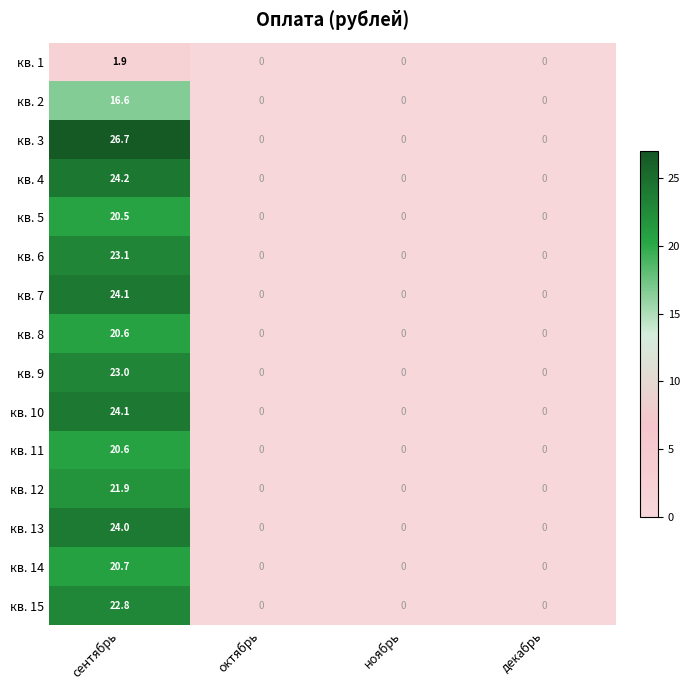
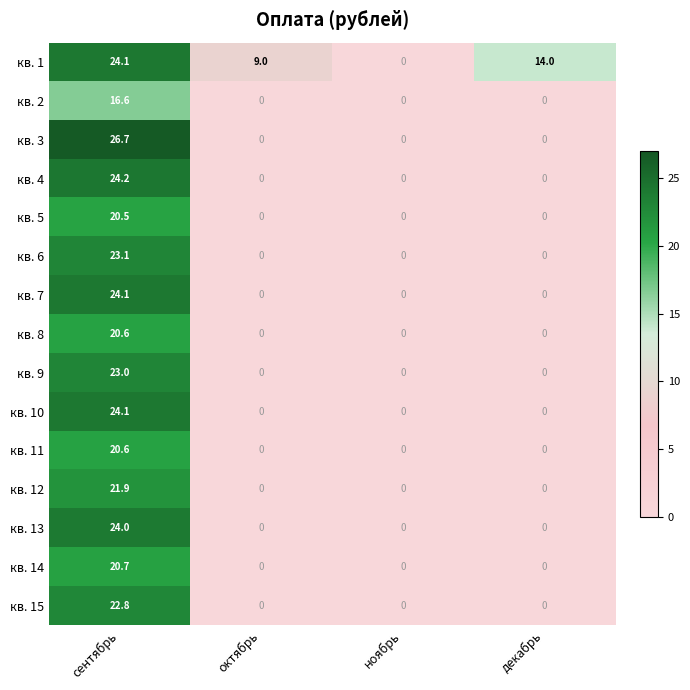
  {
    "кв. 1": {
-     "сентябрь": 1.9,
-     "октябрь": 0,
+     "сентябрь": 24.1,
+     "октябрь": 9.0,
      "ноябрь": 0,
-     "декабрь": 0
+     "декабрь": 14.0
    },
    "кв. 2": {
      "сентябрь": 16.6,
      "октябрь": 0,
      "ноябрь": 0,
      "декабрь": 0
    },
    "кв. 3": {
      "сентябрь": 26.7,
      "октябрь": 0,
      "ноябрь": 0,
      "декабрь": 0
    },
    "кв. 4": {
      "сентябрь": 24.2,
      "октябрь": 0,
      "ноябрь": 0,
      "декабрь": 0
    },
    "кв. 5": {
      "сентябрь": 20.5,
      "октябрь": 0,
      "ноябрь": 0,
      "декабрь": 0
    },
    "кв. 6": {
      "сентябрь": 23.1,
      "октябрь": 0,
      "ноябрь": 0,
      "декабрь": 0
    },
    "кв. 7": {
      "сентябрь": 24.1,
      "октябрь": 0,
      "ноябрь": 0,
      "декабрь": 0
    },
    "кв. 8": {
      "сентябрь": 20.6,
      "октябрь": 0,
      "ноябрь": 0,
      "декабрь": 0
    },
    "кв. 9": {
      "сентябрь": 23.0,
      "октябрь": 0,
      "ноябрь": 0,
      "декабрь": 0
    },
    "кв. 10": {
      "сентябрь": 24.1,
      "октябрь": 0,
      "ноябрь": 0,
      "декабрь": 0
    },
    "кв. 11": {
      "сентябрь": 20.6,
      "октябрь": 0,
      "ноябрь": 0,
      "декабрь": 0
    },
    "кв. 12": {
      "сентябрь": 21.9,
      "октябрь": 0,
      "ноябрь": 0,
      "декабрь": 0
    },
    "кв. 13": {
      "сентябрь": 24.0,
      "октябрь": 0,
      "ноябрь": 0,
      "декабрь": 0
    },
    "кв. 14": {
      "сентябрь": 20.7,
      "октябрь": 0,
      "ноябрь": 0,
      "декабрь": 0
    },
    "кв. 15": {
      "сентябрь": 22.8,
      "октябрь": 0,
      "ноябрь": 0,
      "декабрь": 0
    }
  }
